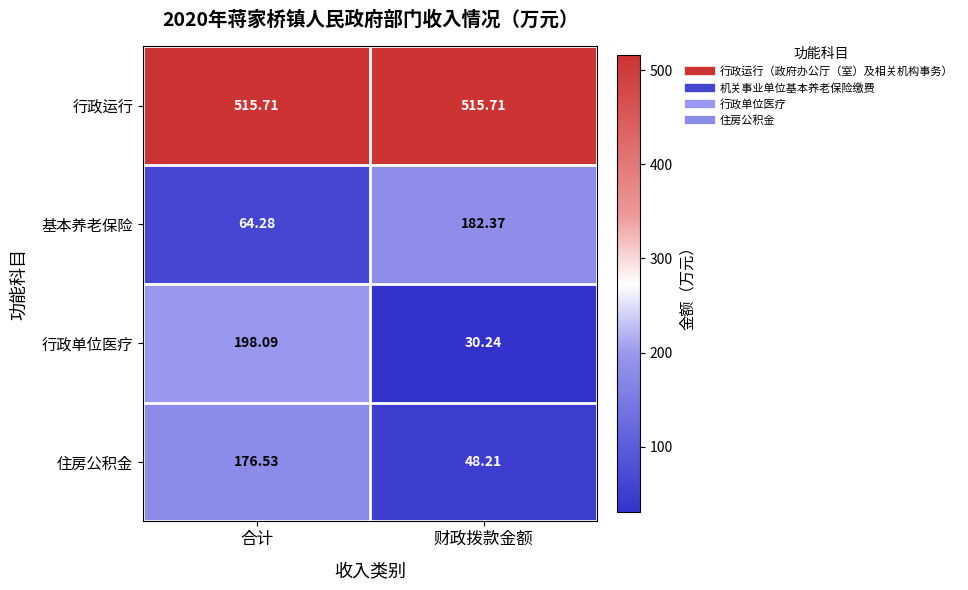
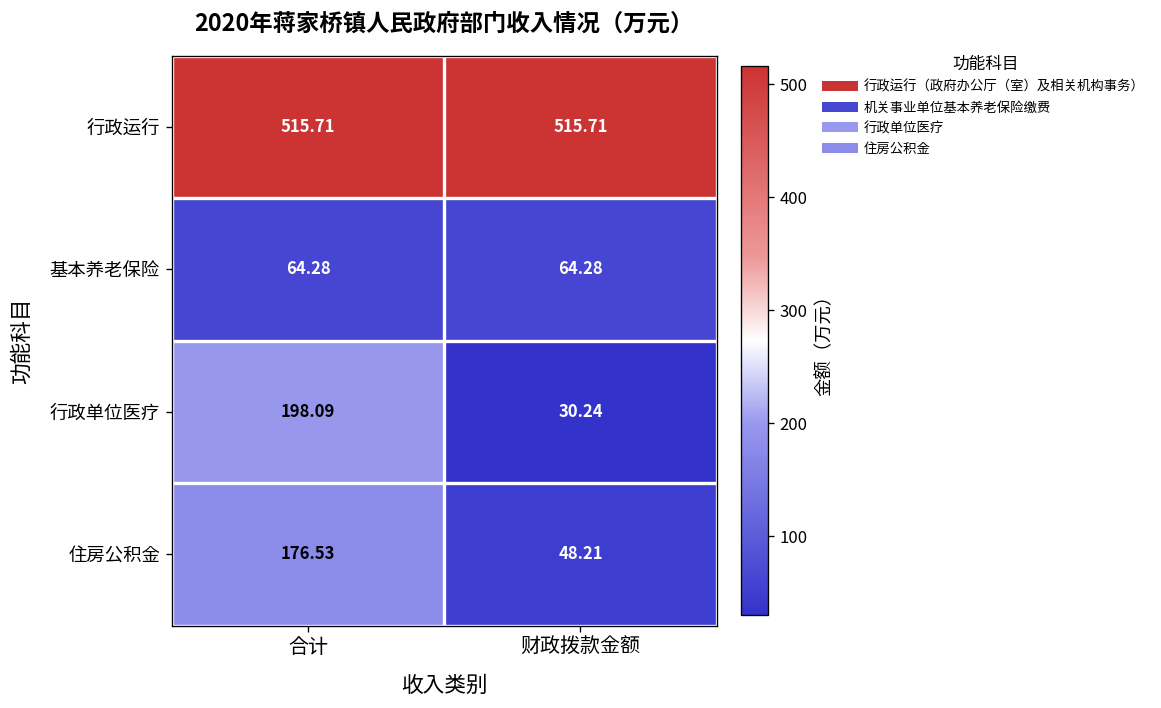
  {
    "行政运行": {
      "合计": 515.71,
      "财政拨款金额": 515.71
    },
    "基本养老保险": {
      "合计": 64.28,
-     "财政拨款金额": 182.37
+     "财政拨款金额": 64.28
    },
    "行政单位医疗": {
      "合计": 198.09,
      "财政拨款金额": 30.24
    },
    "住房公积金": {
      "合计": 176.53,
      "财政拨款金额": 48.21
    }
  }
